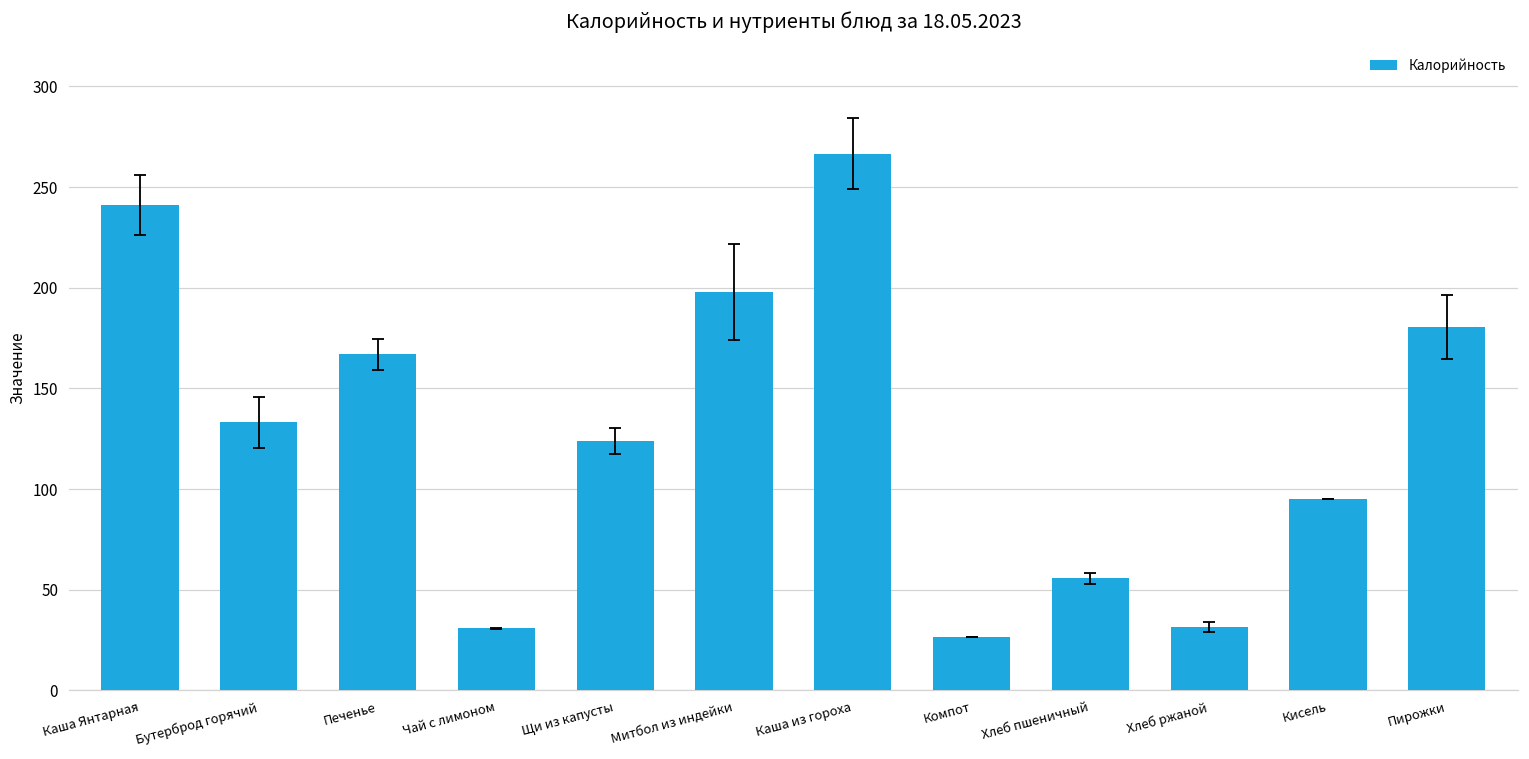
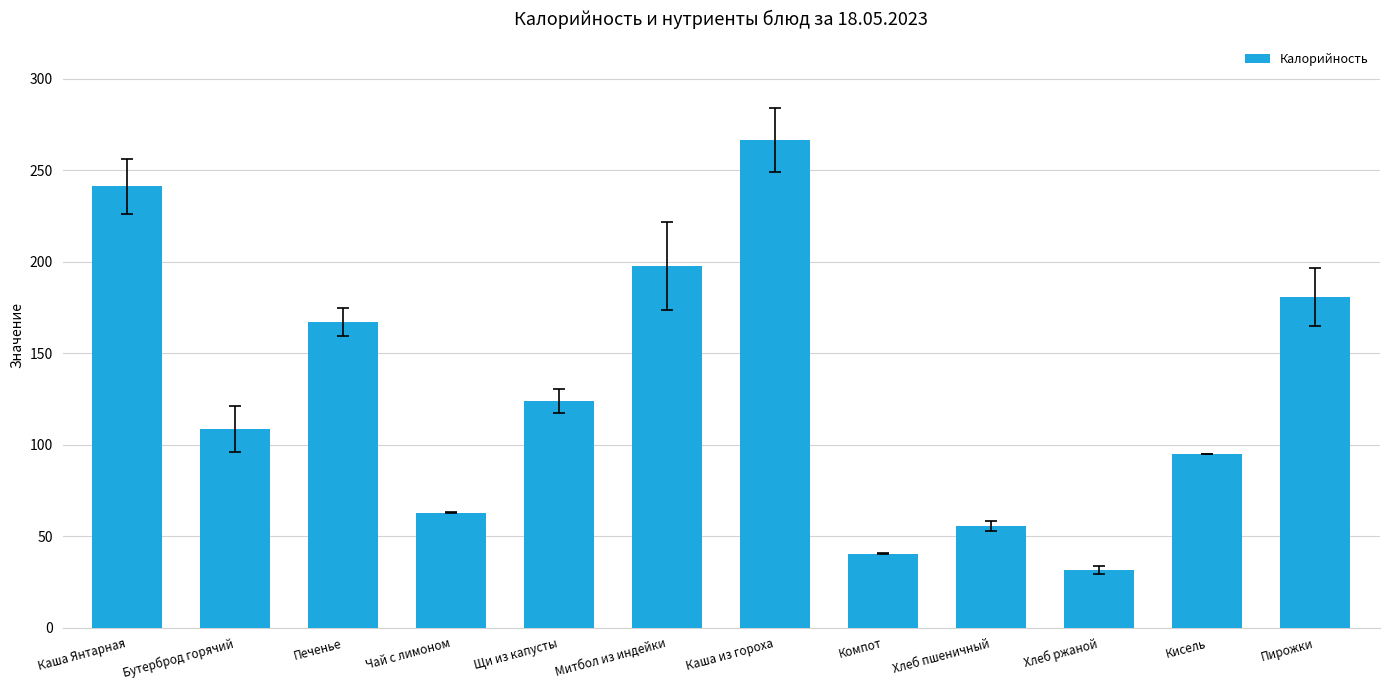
  {
    "Калорийность": {
      "Каша Янтарная": 241,
-     "Бутерброд горячий": 133,
+     "Бутерброд горячий": 109,
      "Печенье": 167,
-     "Чай с лимоном": 31,
+     "Чай с лимоном": 63,
      "Щи из капусты": 124,
      "Митбол из индейки": 198,
      "Каша из гороха": 266,
-     "Компот": 26,
+     "Компот": 40,
      "Хлеб пшеничный": 56,
      "Хлеб ржаной": 32,
      "Кисель": 95,
      "Пирожки": 181
    }
  }
